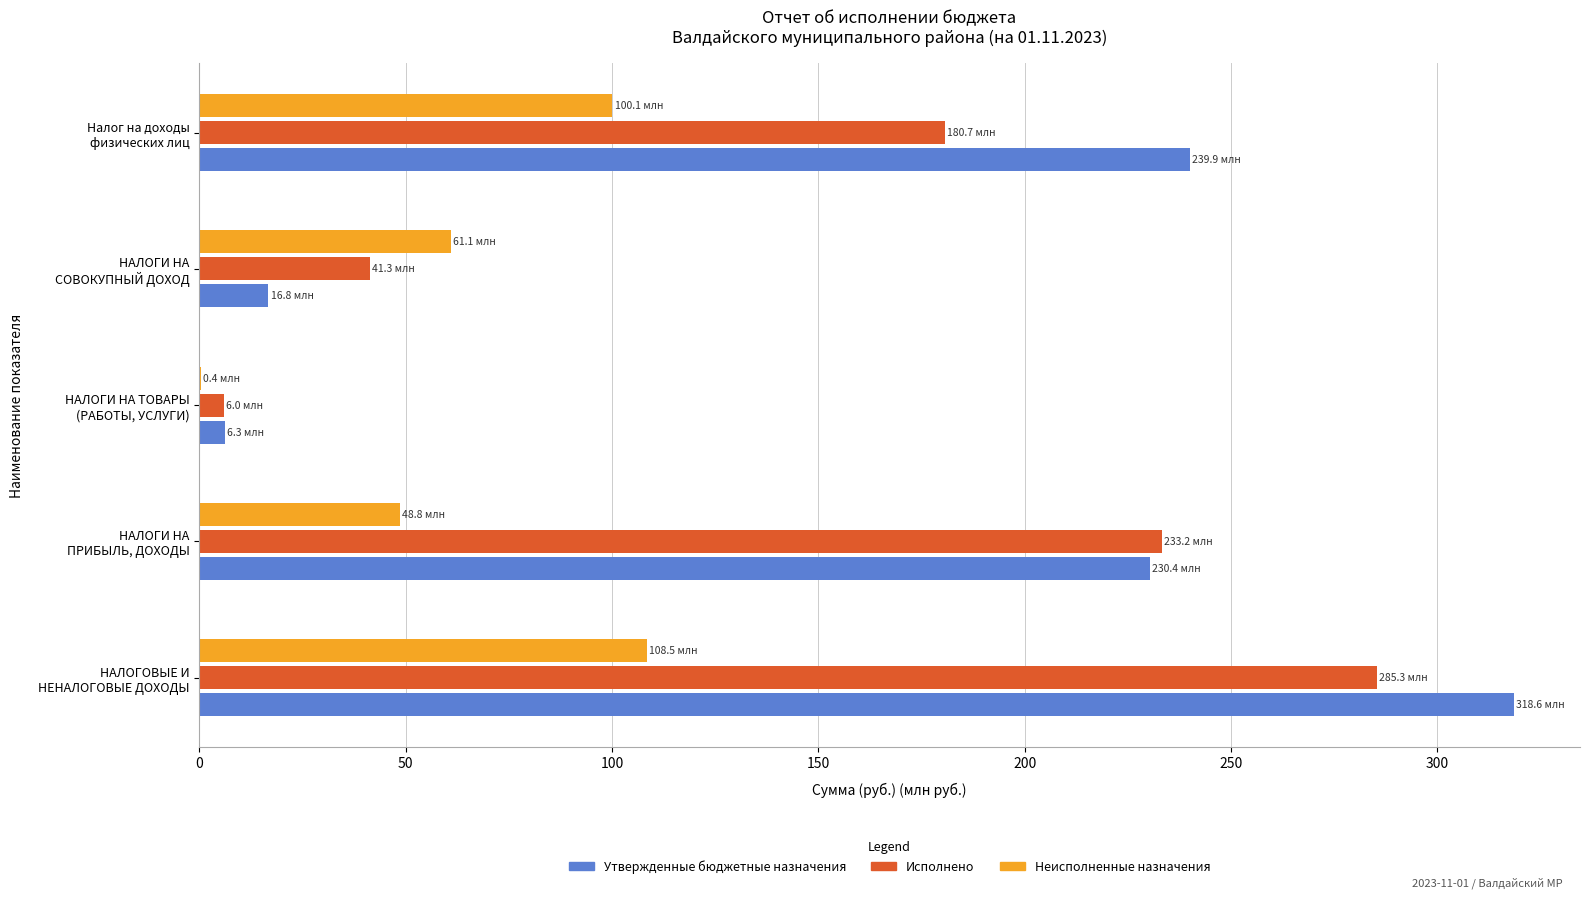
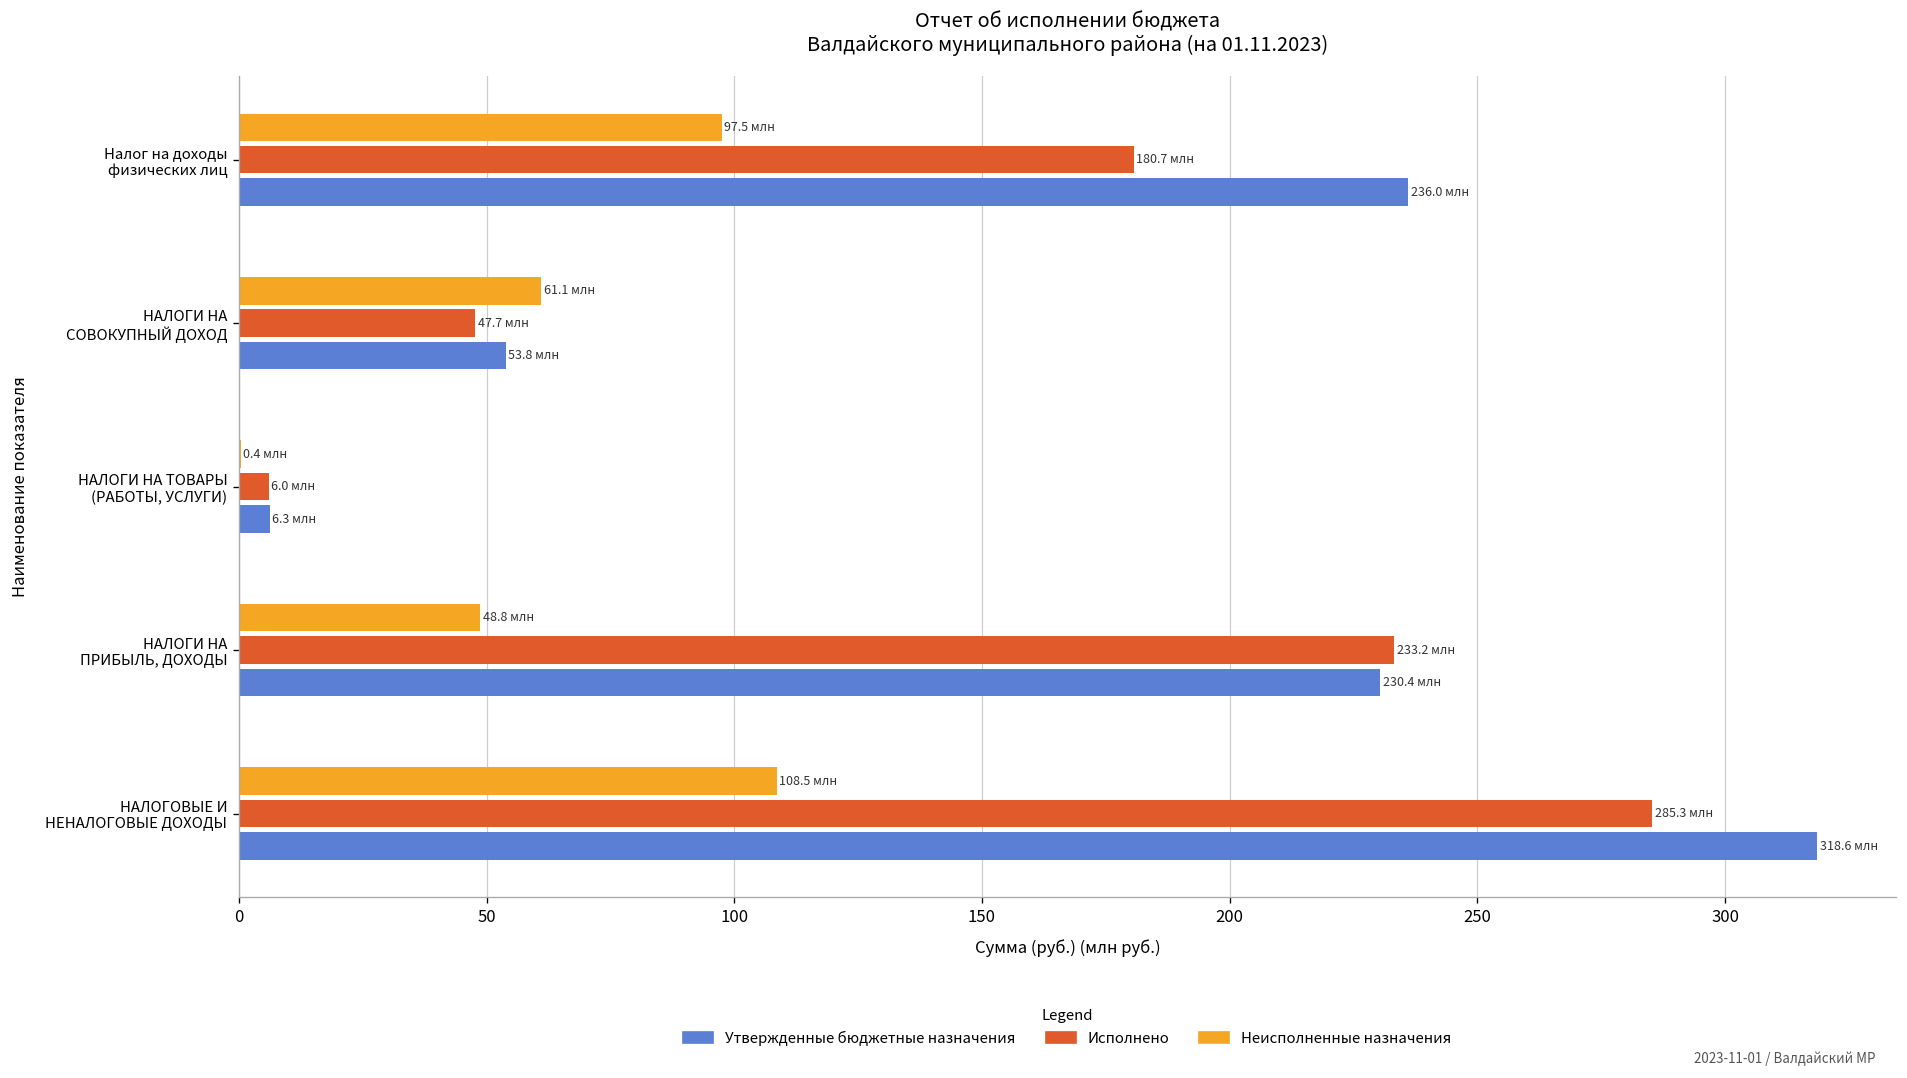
  {
    "Утвержденные бюджетные назначения": {
-     "Налог на доходы физических лиц": 239.9,
-     "НАЛОГИ НА СОВОКУПНЫЙ ДОХОД": 16.8,
+     "Налог на доходы физических лиц": 236.0,
+     "НАЛОГИ НА СОВОКУПНЫЙ ДОХОД": 53.8,
      "НАЛОГИ НА ТОВАРЫ (РАБОТЫ, УСЛУГИ)": 6.3,
      "НАЛОГИ НА ПРИБЫЛЬ, ДОХОДЫ": 230.4,
      "НАЛОГОВЫЕ И НЕНАЛОГОВЫЕ ДОХОДЫ": 318.6
    },
    "Исполнено": {
      "Налог на доходы физических лиц": 180.7,
-     "НАЛОГИ НА СОВОКУПНЫЙ ДОХОД": 41.3,
+     "НАЛОГИ НА СОВОКУПНЫЙ ДОХОД": 47.7,
      "НАЛОГИ НА ТОВАРЫ (РАБОТЫ, УСЛУГИ)": 6.0,
      "НАЛОГИ НА ПРИБЫЛЬ, ДОХОДЫ": 233.2,
      "НАЛОГОВЫЕ И НЕНАЛОГОВЫЕ ДОХОДЫ": 285.3
    },
    "Неисполненные назначения": {
-     "Налог на доходы физических лиц": 100.1,
+     "Налог на доходы физических лиц": 97.5,
      "НАЛОГИ НА СОВОКУПНЫЙ ДОХОД": 61.1,
      "НАЛОГИ НА ТОВАРЫ (РАБОТЫ, УСЛУГИ)": 0.4,
      "НАЛОГИ НА ПРИБЫЛЬ, ДОХОДЫ": 48.8,
      "НАЛОГОВЫЕ И НЕНАЛОГОВЫЕ ДОХОДЫ": 108.5
    }
  }
